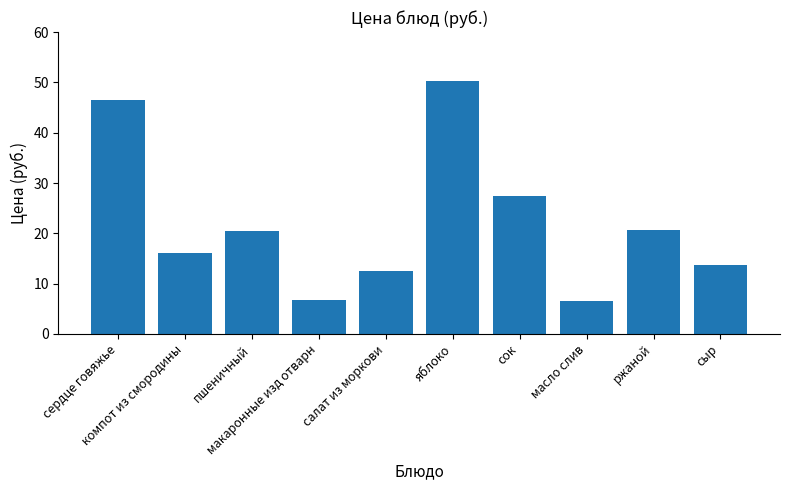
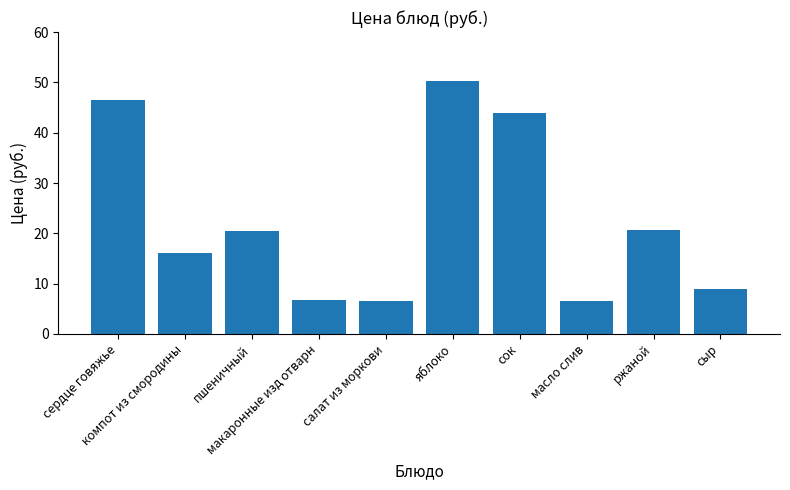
  {
    "сердце говяжье": 46,
    "компот из смородины": 16,
    "пшеничный": 20,
    "макаронные изд отварн": 7,
-   "салат из моркови": 13,
+   "салат из моркови": 7,
    "яблоко": 50,
-   "сок": 27,
+   "сок": 44,
    "масло слив": 6,
    "ржаной": 21,
-   "сыр": 14
+   "сыр": 9
  }
